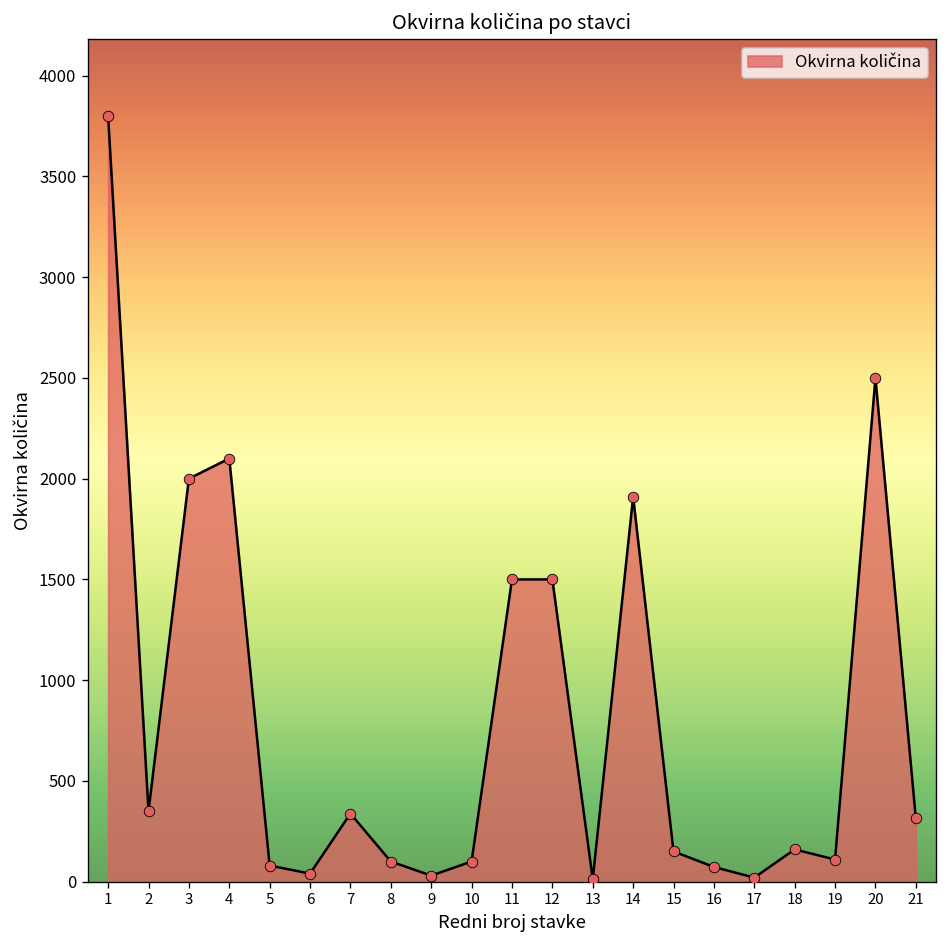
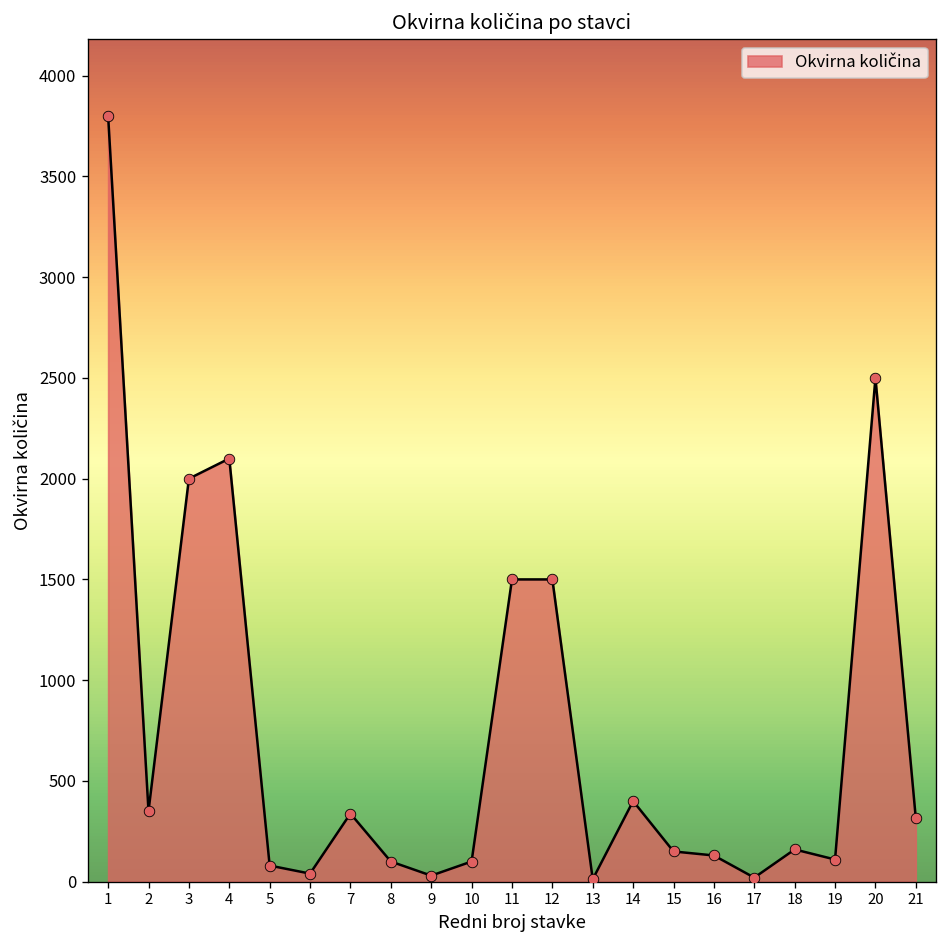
  {
    "1": 3800,
    "2": 350,
    "3": 2000,
    "4": 2100,
    "5": 80,
    "6": 40,
    "7": 340,
    "8": 100,
    "9": 30,
    "10": 100,
    "11": 1500,
    "12": 1500,
    "13": 10,
-   "14": 1910,
+   "14": 400,
    "15": 150,
-   "16": 70,
+   "16": 130,
    "17": 20,
    "18": 160,
    "19": 110,
    "20": 2500,
    "21": 310
  }
